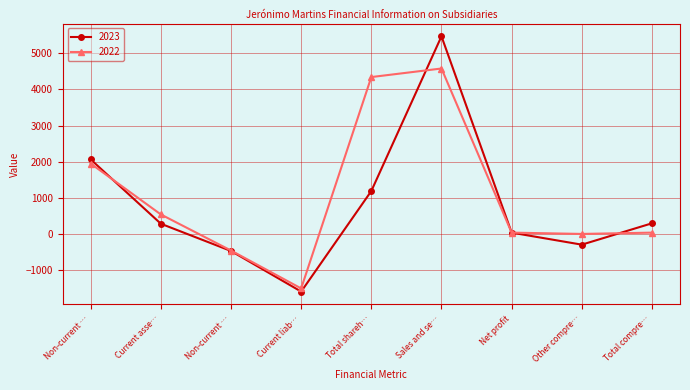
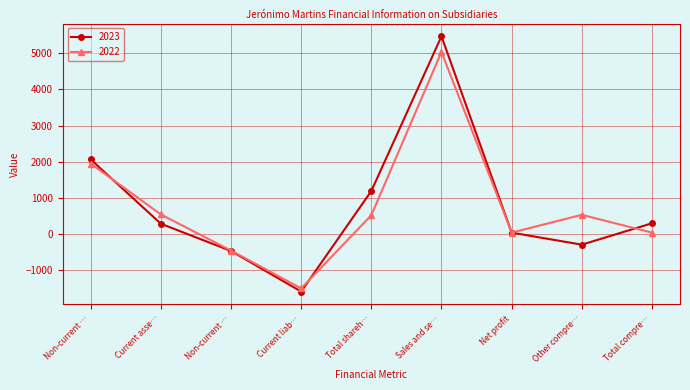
  {
    "2023": {
      "Current asse…": 300,
      "Current liab…": -1600,
      "Total shareh…": 1200,
      "Sales and se…": 5500,
      "Other compre…": -300,
      "Total compre…": 300
    },
    "2022": {
      "Current asse…": 500,
      "Current liab…": -1500,
-     "Total shareh…": 4300,
-     "Sales and se…": 4600,
-     "Other compre…": 0,
+     "Total shareh…": 500,
+     "Sales and se…": 5000,
+     "Other compre…": 500,
      "Total compre…": 0
    }
  }
